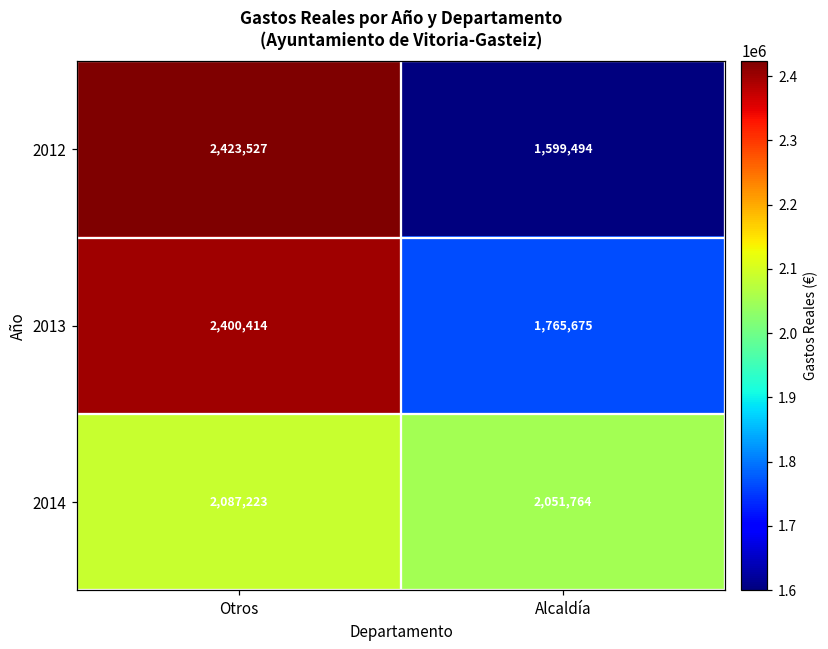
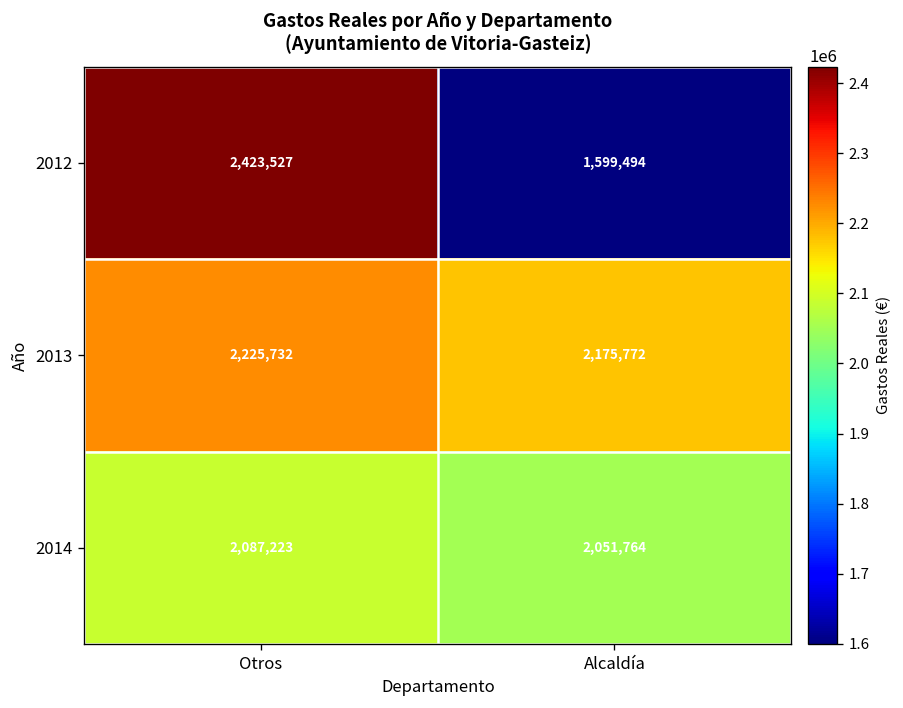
  {
    "2012": {
      "Otros": "2,423,527",
      "Alcaldía": "1,599,494"
    },
    "2013": {
-     "Otros": "2,400,414",
-     "Alcaldía": "1,765,675"
+     "Otros": "2,225,732",
+     "Alcaldía": "2,175,772"
    },
    "2014": {
      "Otros": "2,087,223",
      "Alcaldía": "2,051,764"
    }
  }
